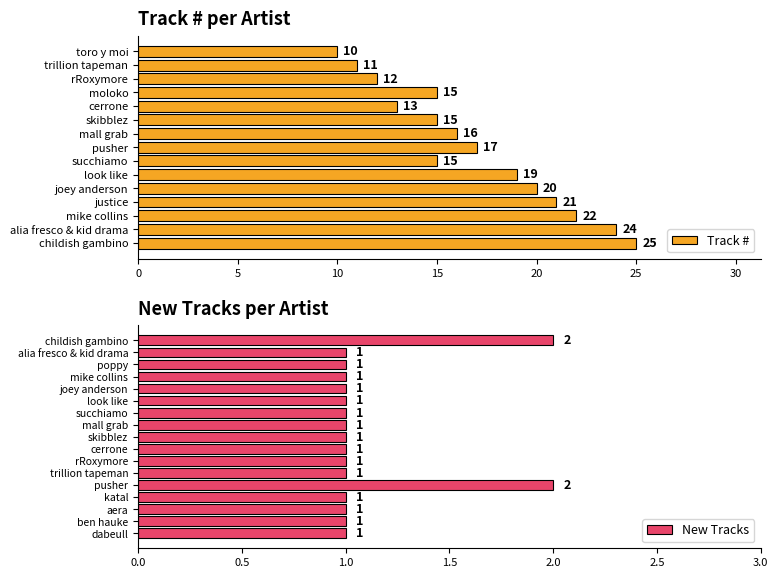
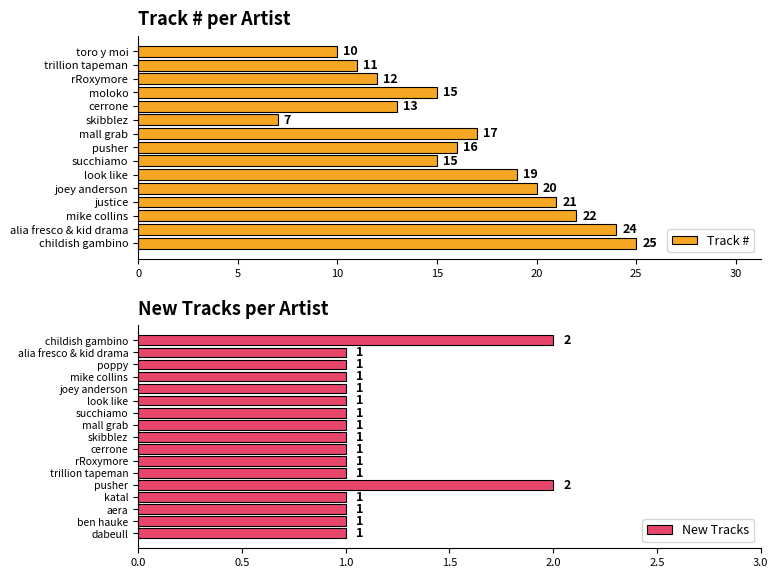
  {
    "Track # per Artist": {
      "toro y moi": 10,
      "trillion tapeman": 11,
      "rRoxymore": 12,
      "moloko": 15,
      "cerrone": 13,
-     "skibblez": 15,
-     "mall grab": 16,
-     "pusher": 17,
+     "skibblez": 7,
+     "mall grab": 17,
+     "pusher": 16,
      "succhiamo": 15,
      "look like": 19,
      "joey anderson": 20,
      "justice": 21,
      "mike collins": 22,
      "alia fresco & kid drama": 24,
      "childish gambino": 25
    },
    "New Tracks per Artist": {
      "childish gambino": 2,
      "alia fresco & kid drama": 1,
      "poppy": 1,
      "mike collins": 1,
      "joey anderson": 1,
      "look like": 1,
      "succhiamo": 1,
      "mall grab": 1,
      "skibblez": 1,
      "cerrone": 1,
      "rRoxymore": 1,
      "trillion tapeman": 1,
      "pusher": 2,
      "katal": 1,
      "aera": 1,
      "ben hauke": 1,
      "dabeull": 1
    }
  }
